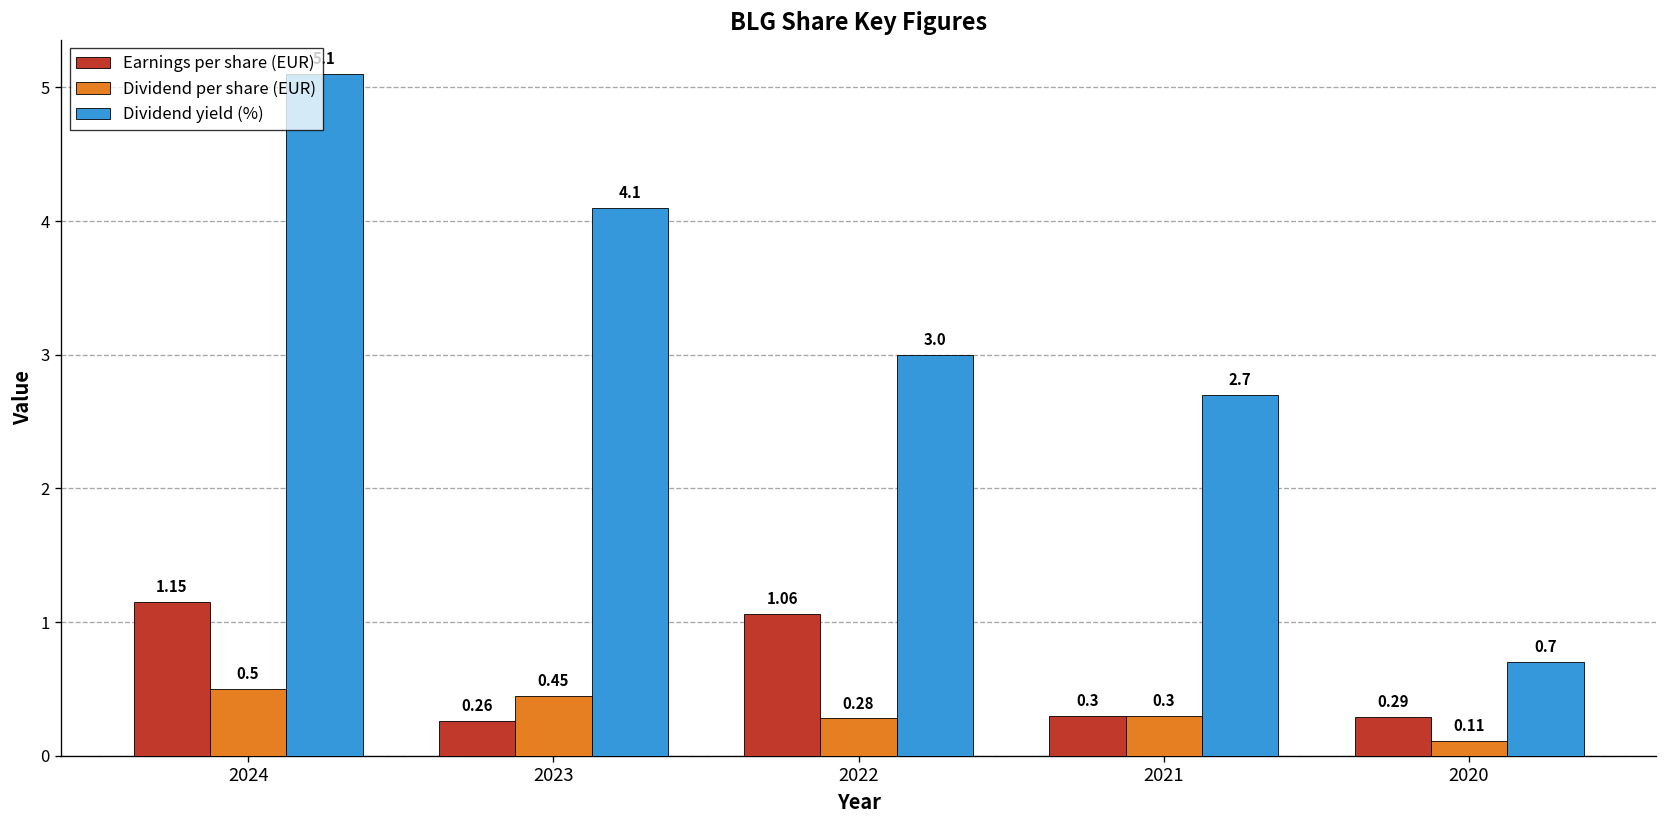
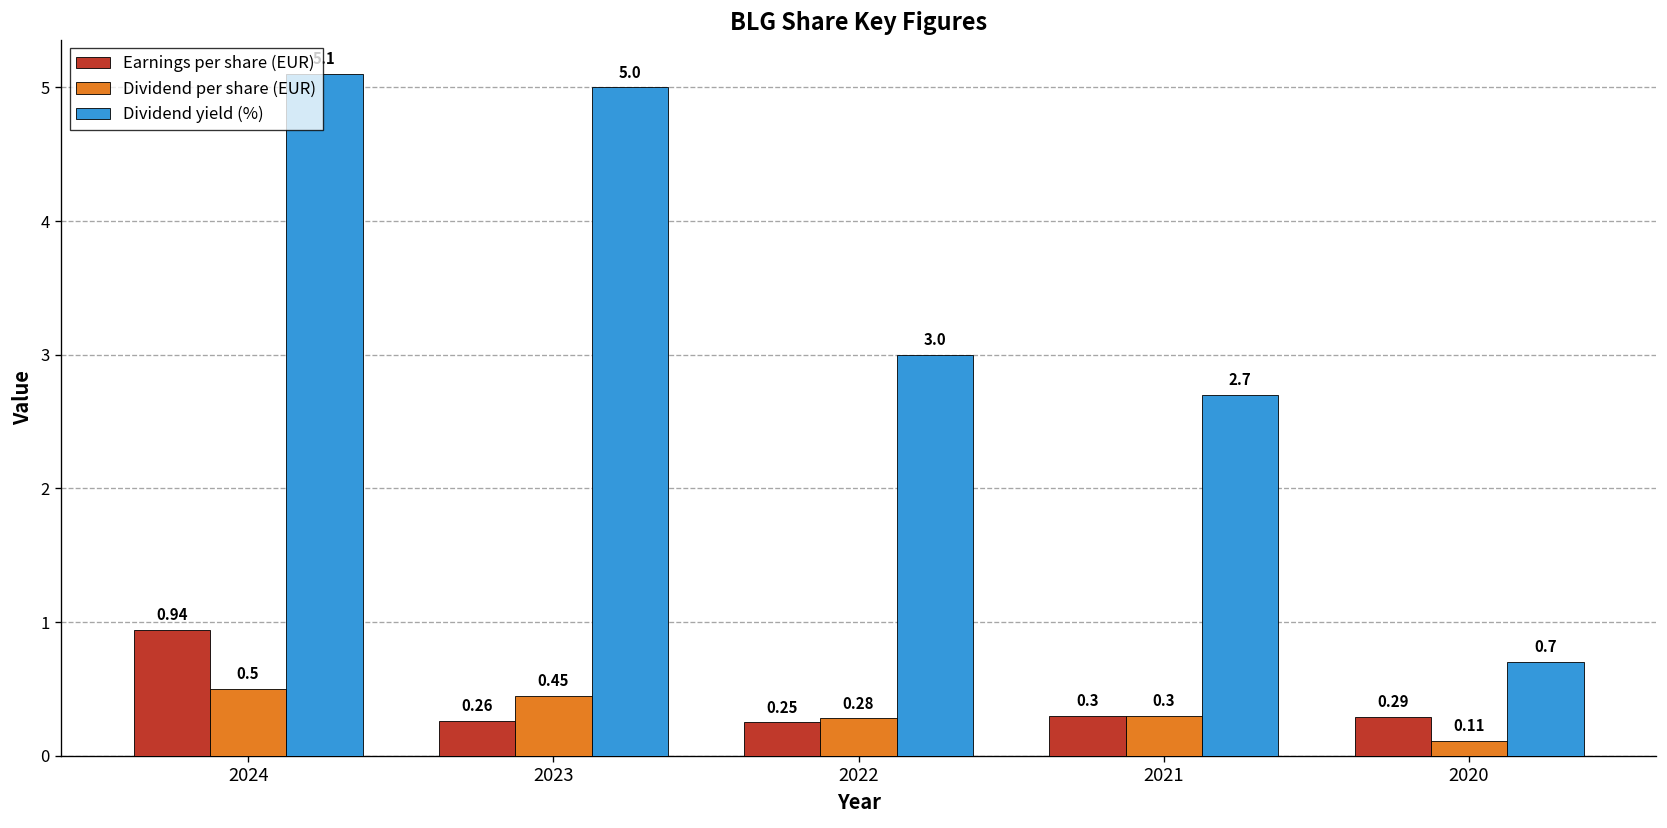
  {
    "Earnings per share (EUR)": {
-     "2024": 1.15,
+     "2024": 0.94,
      "2023": 0.26,
-     "2022": 1.06,
+     "2022": 0.25,
      "2021": 0.3,
      "2020": 0.29
    },
    "Dividend per share (EUR)": {
      "2024": 0.5,
      "2023": 0.45,
      "2022": 0.28,
      "2021": 0.3,
      "2020": 0.11
    },
    "Dividend yield (%)": {
-     "2023": 4.1,
+     "2023": 5.0,
      "2022": 3.0,
      "2021": 2.7,
      "2020": 0.7
    }
  }
